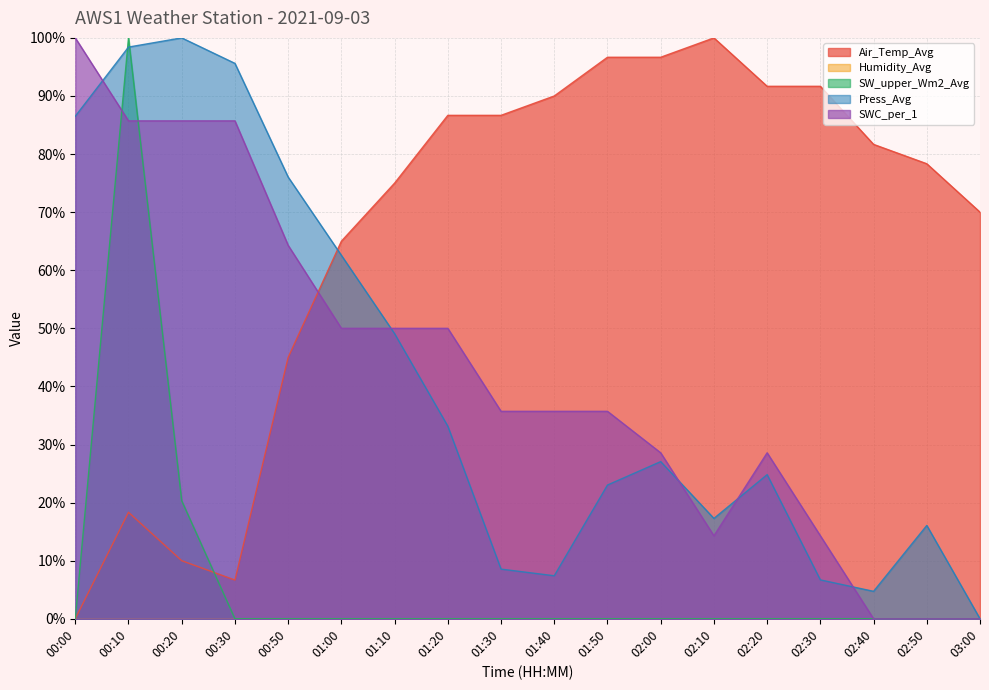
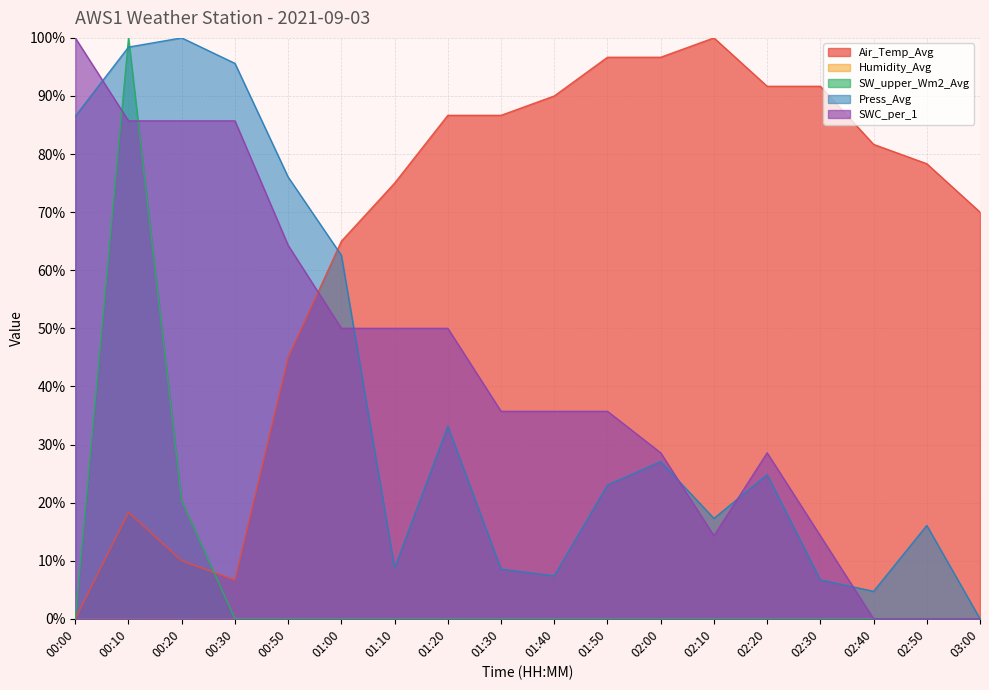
  {
    "Air_Temp_Avg": {
      "00:10": "18%",
      "00:20": "10%",
      "00:30": "7%",
      "00:50": "45%",
      "01:00": "65%",
      "01:10": "75%",
      "01:20": "87%",
      "01:30": "87%",
      "01:40": "90%",
      "01:50": "97%",
      "02:00": "97%",
      "02:10": "100%",
      "02:20": "92%",
      "02:30": "92%",
      "02:40": "82%",
      "02:50": "78%",
      "03:00": "70%"
    },
    "Humidity_Avg": {
      "00:10": "0%",
      "00:20": "0%"
    },
    "SW_upper_Wm2_Avg": {
      "00:10": "100%",
      "00:20": "20%"
    },
    "Press_Avg": {
      "00:00": "87%",
      "00:10": "98%",
      "00:20": "100%",
      "00:30": "96%",
      "00:50": "76%",
      "01:00": "63%",
-     "01:10": "49%",
+     "01:10": "9%",
      "01:20": "33%",
      "01:30": "9%",
      "01:40": "7%",
      "01:50": "23%",
      "02:00": "27%",
      "02:10": "17%",
      "02:20": "25%",
      "02:30": "7%",
      "02:40": "5%",
      "02:50": "16%"
    },
    "SWC_per_1": {
      "00:00": "100%",
      "00:10": "86%",
      "00:20": "86%",
      "00:30": "86%",
      "00:50": "64%",
      "01:00": "50%",
      "01:10": "50%",
      "01:20": "50%",
      "01:30": "36%",
      "01:40": "36%",
      "01:50": "36%",
      "02:00": "29%",
      "02:10": "14%",
      "02:20": "29%",
      "02:30": "14%"
    }
  }
